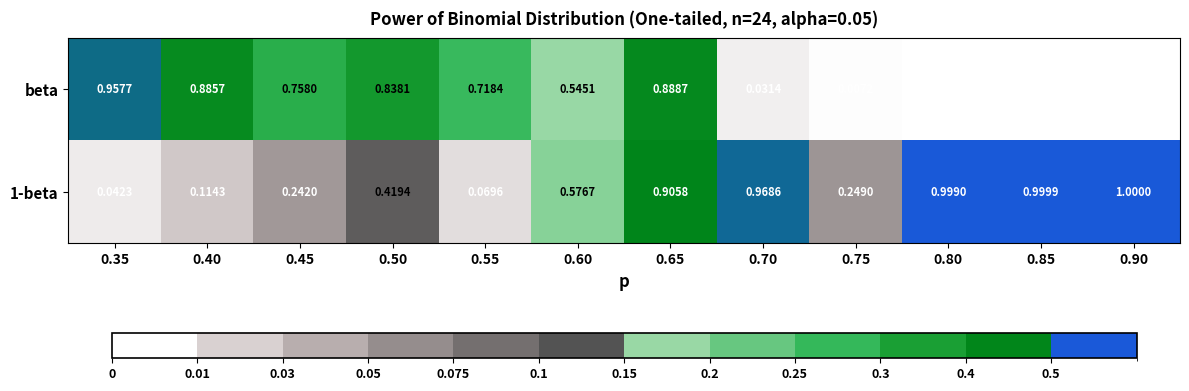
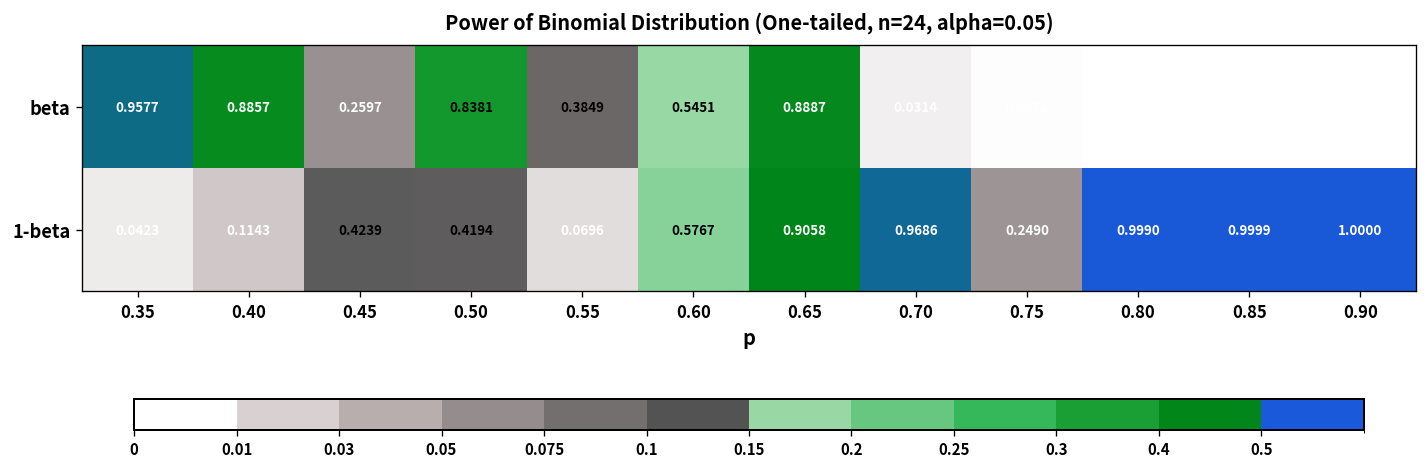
  {
    "beta": {
      "0.35": 0.9577,
      "0.40": 0.8857,
-     "0.45": 0.7580,
+     "0.45": 0.2597,
      "0.50": 0.8381,
-     "0.55": 0.7184,
+     "0.55": 0.3849,
      "0.60": 0.5451,
      "0.65": 0.8887
    },
    "1-beta": {
      "0.40": 0.1143,
-     "0.45": 0.2420,
+     "0.45": 0.4239,
      "0.50": 0.4194,
      "0.60": 0.5767,
      "0.65": 0.9058,
      "0.70": 0.9686,
      "0.75": 0.2490,
      "0.80": 0.9990,
      "0.85": 0.9999,
      "0.90": 1.0000
    }
  }
